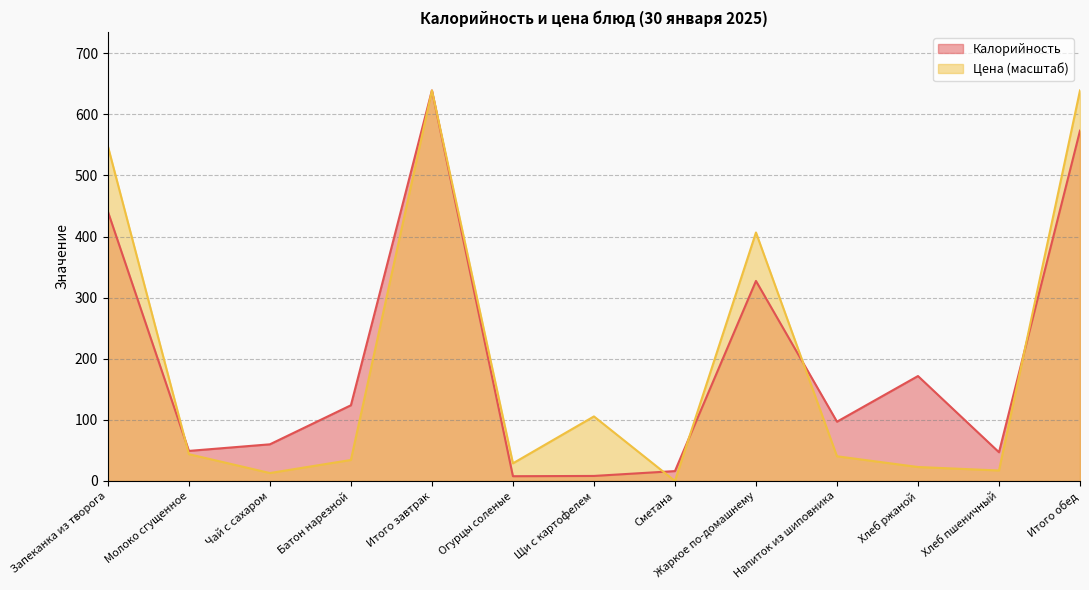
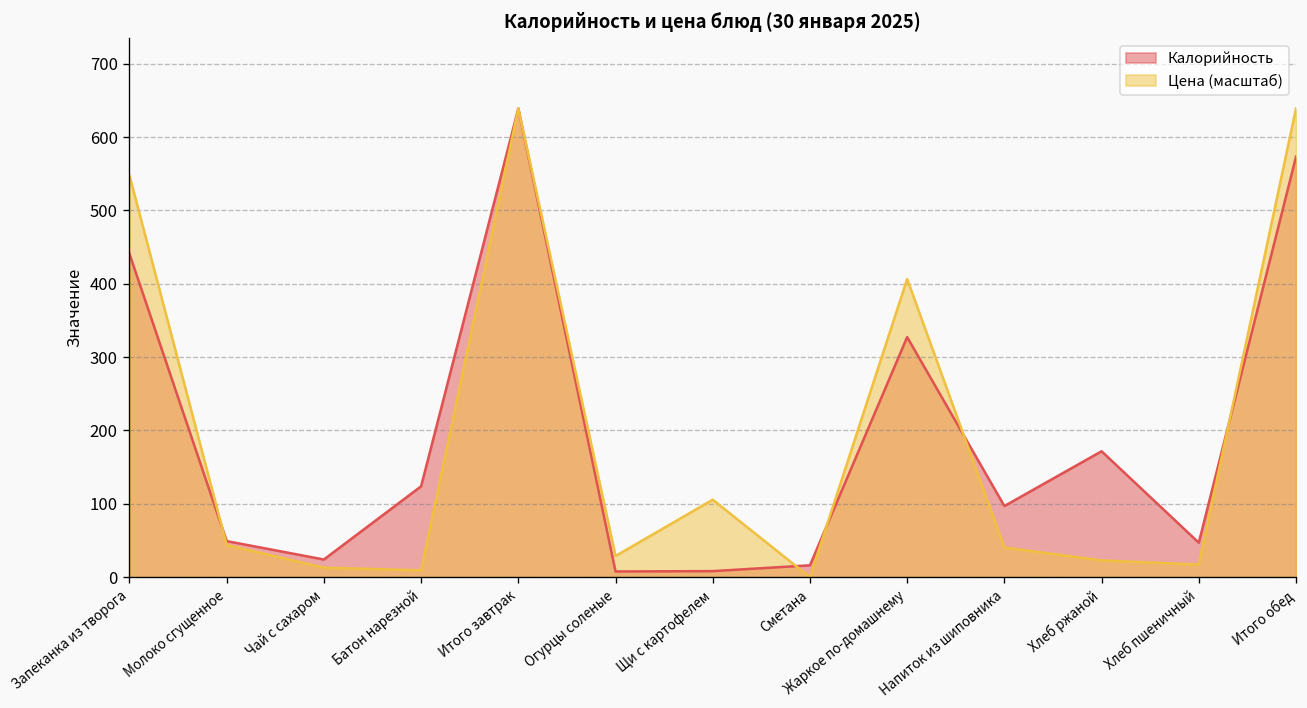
  {
    "Калорийность": {
      "Запеканка из творога": 440,
      "Молоко сгущенное": 50,
-     "Чай с сахаром": 60,
+     "Чай с сахаром": 20,
      "Батон нарезной": 120,
      "Огурцы соленые": 10,
      "Щи с картофелем": 10,
      "Сметана": 20,
      "Жаркое по-домашнему": 330,
      "Напиток из шиповника": 100,
      "Хлеб ржаной": 170,
      "Хлеб пшеничный": 50,
      "Итого обед": 570
    },
    "Цена (масштаб)": {
      "Запеканка из творога": 550,
      "Молоко сгущенное": 40,
      "Чай с сахаром": 10,
-     "Батон нарезной": 30,
+     "Батон нарезной": 10,
      "Огурцы соленые": 30,
      "Щи с картофелем": 110,
      "Сметана": 0,
      "Жаркое по-домашнему": 410,
      "Напиток из шиповника": 40,
      "Хлеб ржаной": 20,
      "Хлеб пшеничный": 20,
      "Итого обед": 640
    }
  }
